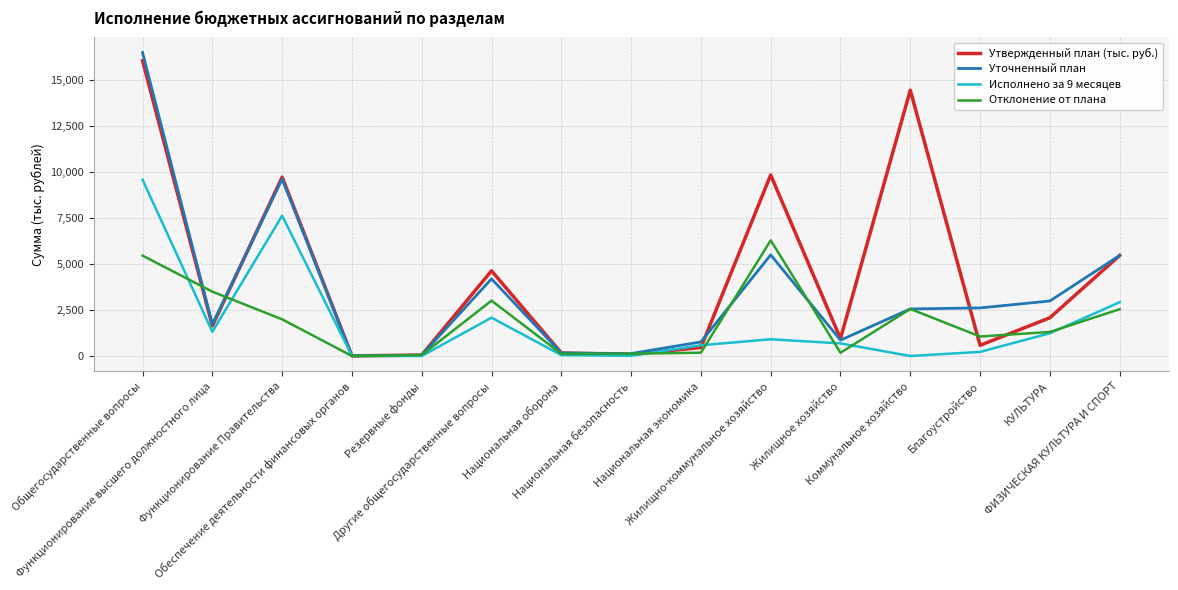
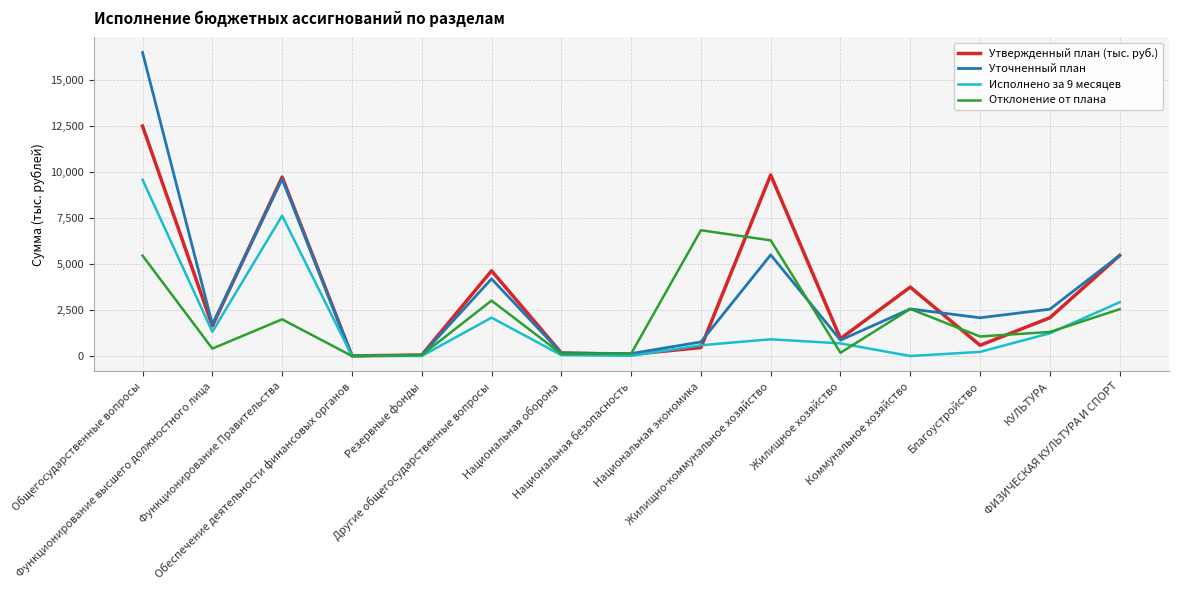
  {
    "Утвержденный план (тыс. руб.)": {
-     "Общегосударственные вопросы": "16,000",
+     "Общегосударственные вопросы": "12,500",
      "Другие общегосударственные вопросы": "4,600",
      "Жилищно-коммунальное хозяйство": "9,800",
-     "Коммунальное хозяйство": "14,400",
+     "Коммунальное хозяйство": "3,700",
      "Благоустройство": "600",
      "КУЛЬТУРА": "2,100"
    },
    "Уточненный план": {
      "Общегосударственные вопросы": "16,500",
      "Другие общегосударственные вопросы": "4,200",
      "Национальная экономика": "800",
      "Жилищно-коммунальное хозяйство": "5,500",
-     "Благоустройство": "2,600",
-     "КУЛЬТУРА": "3,000"
+     "Благоустройство": "2,100",
+     "КУЛЬТУРА": "2,500"
    },
    "Исполнено за 9 месяцев": {
      "Общегосударственные вопросы": "9,600",
      "Функционирование высшего должностного лица": "1,300",
      "Функционирование Правительства": "7,600",
      "Другие общегосударственные вопросы": "2,100",
      "Жилищно-коммунальное хозяйство": "900",
      "Жилищное хозяйство": "700",
      "Коммунальное хозяйство": "0",
      "Благоустройство": "200",
      "ФИЗИЧЕСКАЯ КУЛЬТУРА И СПОРТ": "2,900"
    },
    "Отклонение от плана": {
      "Общегосударственные вопросы": "5,400",
-     "Функционирование высшего должностного лица": "3,500",
+     "Функционирование высшего должностного лица": "400",
      "Функционирование Правительства": "2,000",
      "Другие общегосударственные вопросы": "3,000",
-     "Национальная экономика": "200",
+     "Национальная экономика": "6,800",
      "Жилищно-коммунальное хозяйство": "6,300",
      "Жилищное хозяйство": "200",
      "Благоустройство": "1,100",
      "ФИЗИЧЕСКАЯ КУЛЬТУРА И СПОРТ": "2,500"
    }
  }
